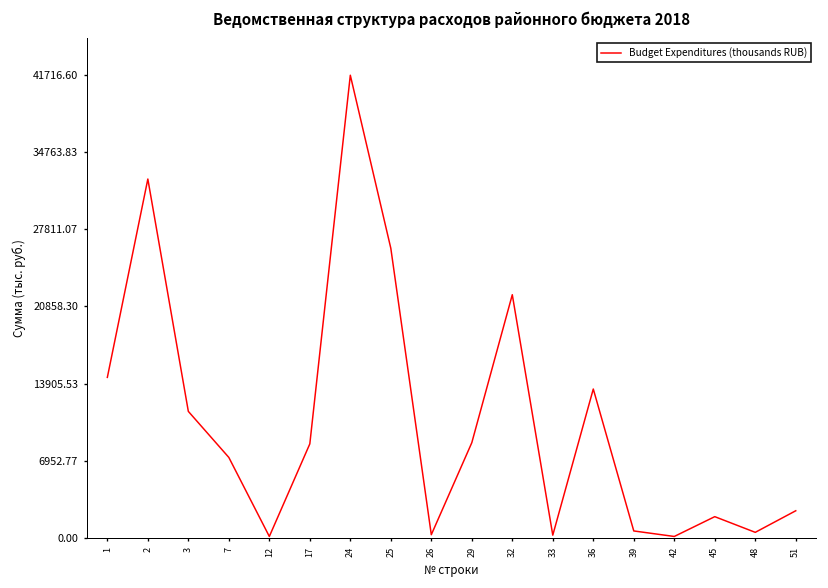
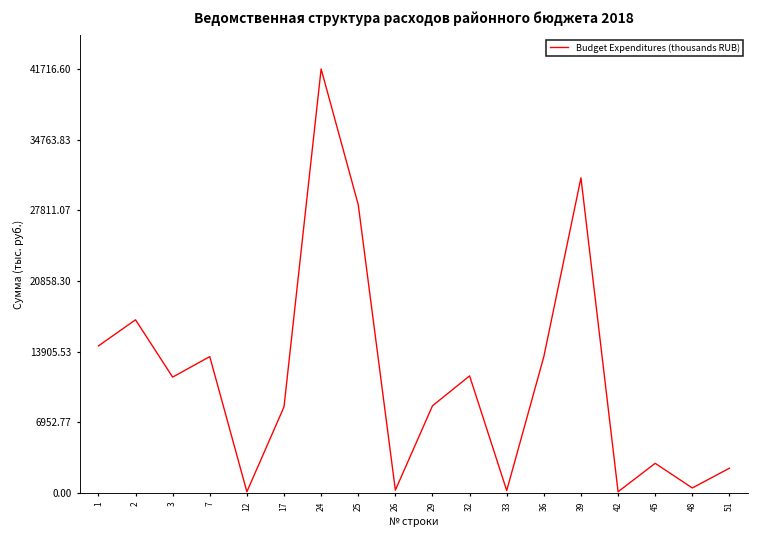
  {
    "1": 14000,
-   "2": 32000,
+   "2": 17000,
    "3": 11000,
-   "7": 7000,
+   "7": 13000,
    "12": 0,
    "17": 8000,
    "24": 42000,
-   "25": 26000,
+   "25": 28000,
    "26": 0,
    "29": 9000,
-   "32": 22000,
+   "32": 12000,
    "33": 0,
    "36": 13000,
-   "39": 1000,
+   "39": 31000,
    "42": 0,
-   "45": 2000,
+   "45": 3000,
    "48": 0,
    "51": 2000
  }
